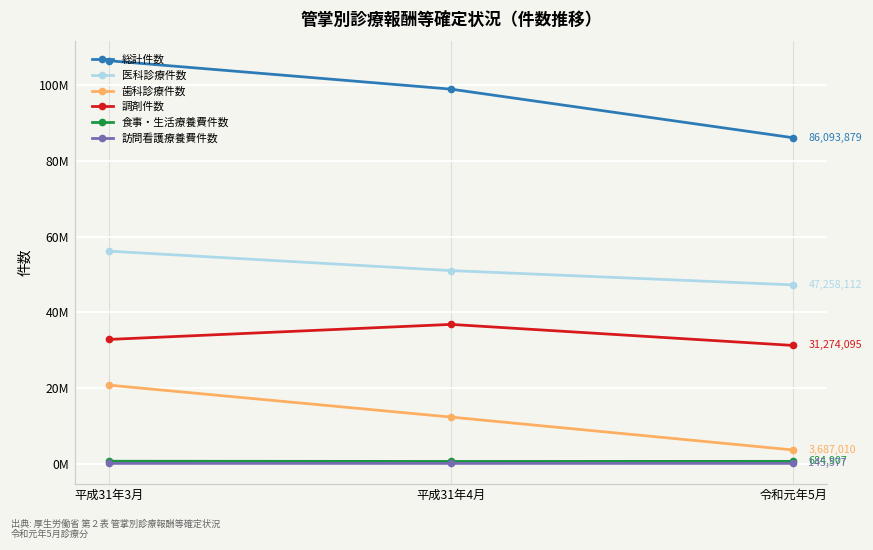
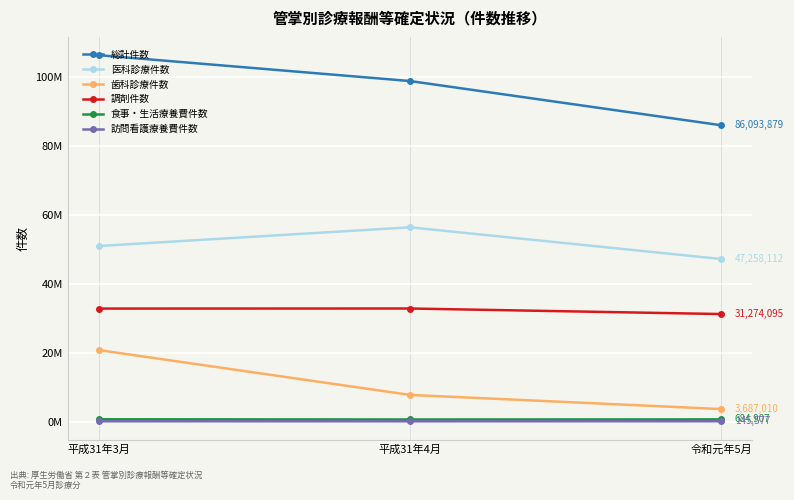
  {
    "総計件数": {
      "令和元年5月": "86,093,879"
    },
    "医科診療件数": {
-     "平成31年3月": "56000000",
-     "平成31年4月": "51000000"
+     "平成31年3月": "51000000",
+     "平成31年4月": "56000000"
    },
    "歯科診療件数": {
      "平成31年3月": "21000000",
-     "平成31年4月": "12000000"
+     "平成31年4月": "8000000"
    },
    "調剤件数": {
      "平成31年3月": "33000000",
-     "平成31年4月": "37000000"
+     "平成31年4月": "33000000"
    }
  }
